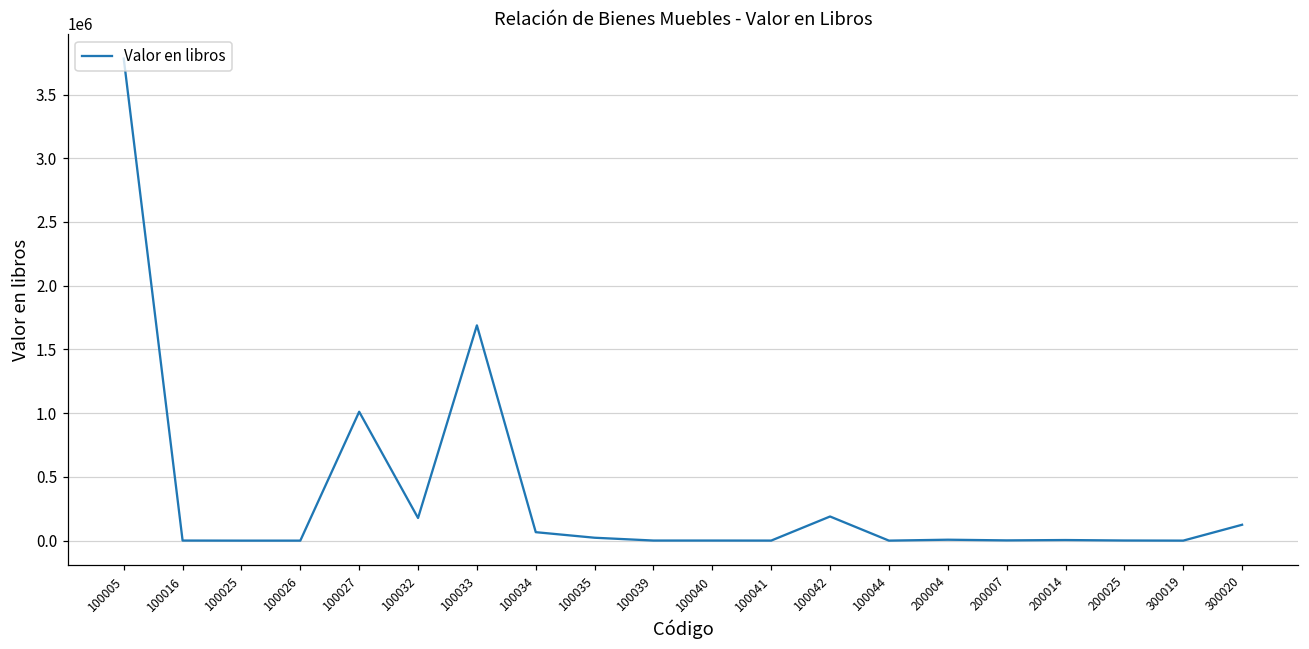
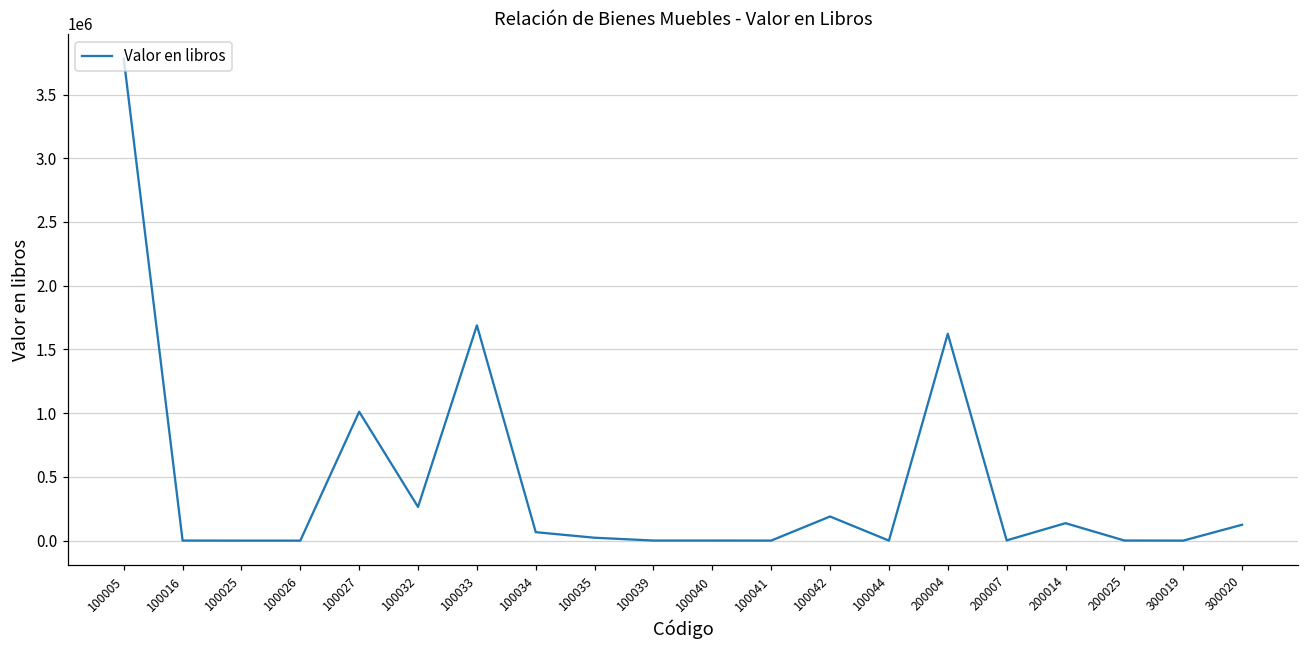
  {
    "100016": 0,
    "100025": 0,
    "100026": 0,
    "100027": 1010000,
-   "100032": 180000,
+   "100032": 260000,
    "100033": 1690000,
    "100034": 70000,
    "100035": 20000,
    "100039": 0,
    "100040": 0,
    "100041": 0,
    "100042": 190000,
    "100044": 0,
-   "200004": 10000,
+   "200004": 1620000,
    "200007": 0,
-   "200014": 0,
+   "200014": 140000,
    "200025": 0,
    "300019": 0,
    "300020": 120000
  }
